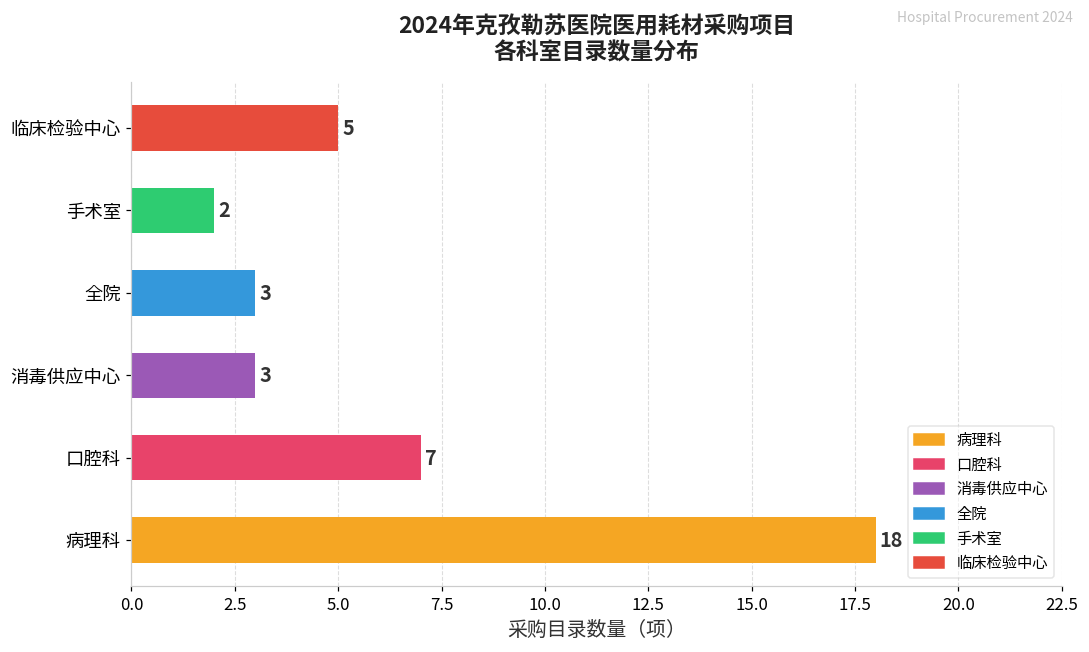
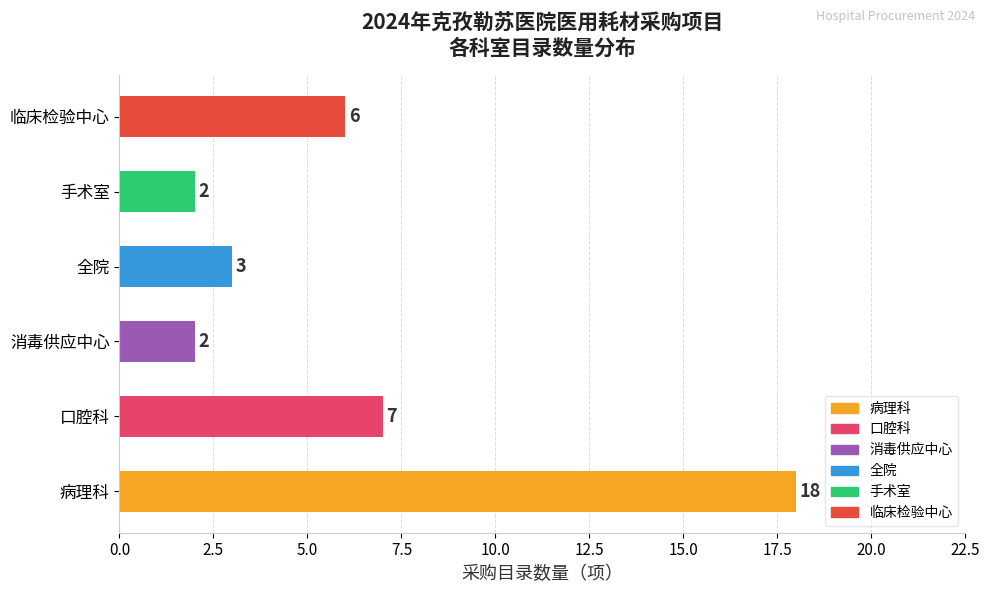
  {
-   "临床检验中心": 5,
+   "临床检验中心": 6,
    "手术室": 2,
    "全院": 3,
-   "消毒供应中心": 3,
+   "消毒供应中心": 2,
    "口腔科": 7,
    "病理科": 18
  }
